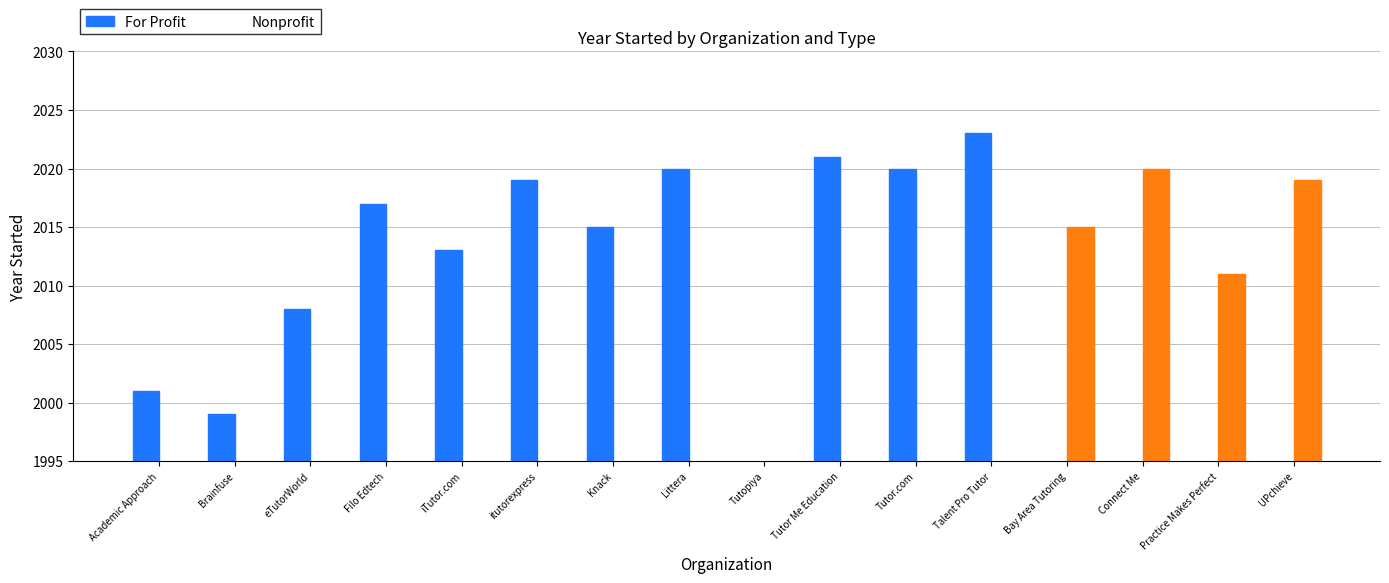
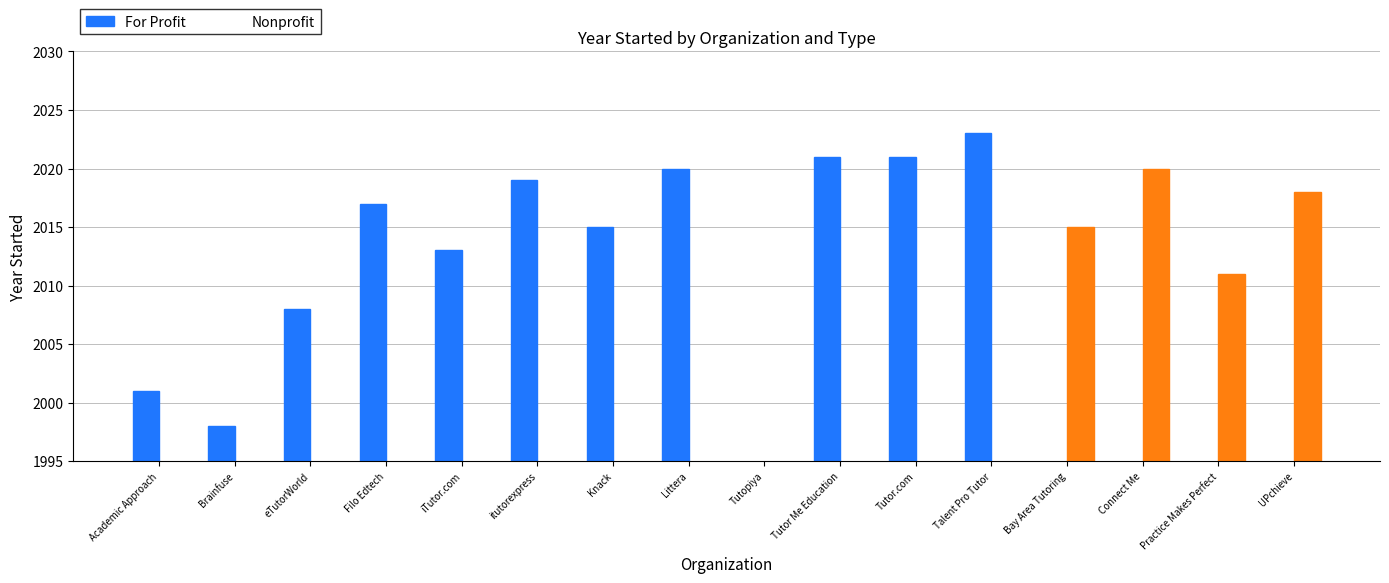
  {
    "For Profit": {
      "Academic Approach": 2001,
-     "Brainfuse": 1999,
+     "Brainfuse": 1998,
      "eTutorWorld": 2008,
      "Filo Edtech": 2017,
      "iTutor.com": 2013,
      "itutorexpress": 2019,
      "Knack": 2015,
      "Littera": 2020,
      "Tutor Me Education": 2021,
-     "Tutor.com": 2020,
+     "Tutor.com": 2021,
      "Talent Pro Tutor": 2023
    },
    "Nonprofit": {
      "Bay Area Tutoring": 2015,
      "Connect Me": 2020,
      "Practice Makes Perfect": 2011,
-     "UPchieve": 2019
+     "UPchieve": 2018
    }
  }
